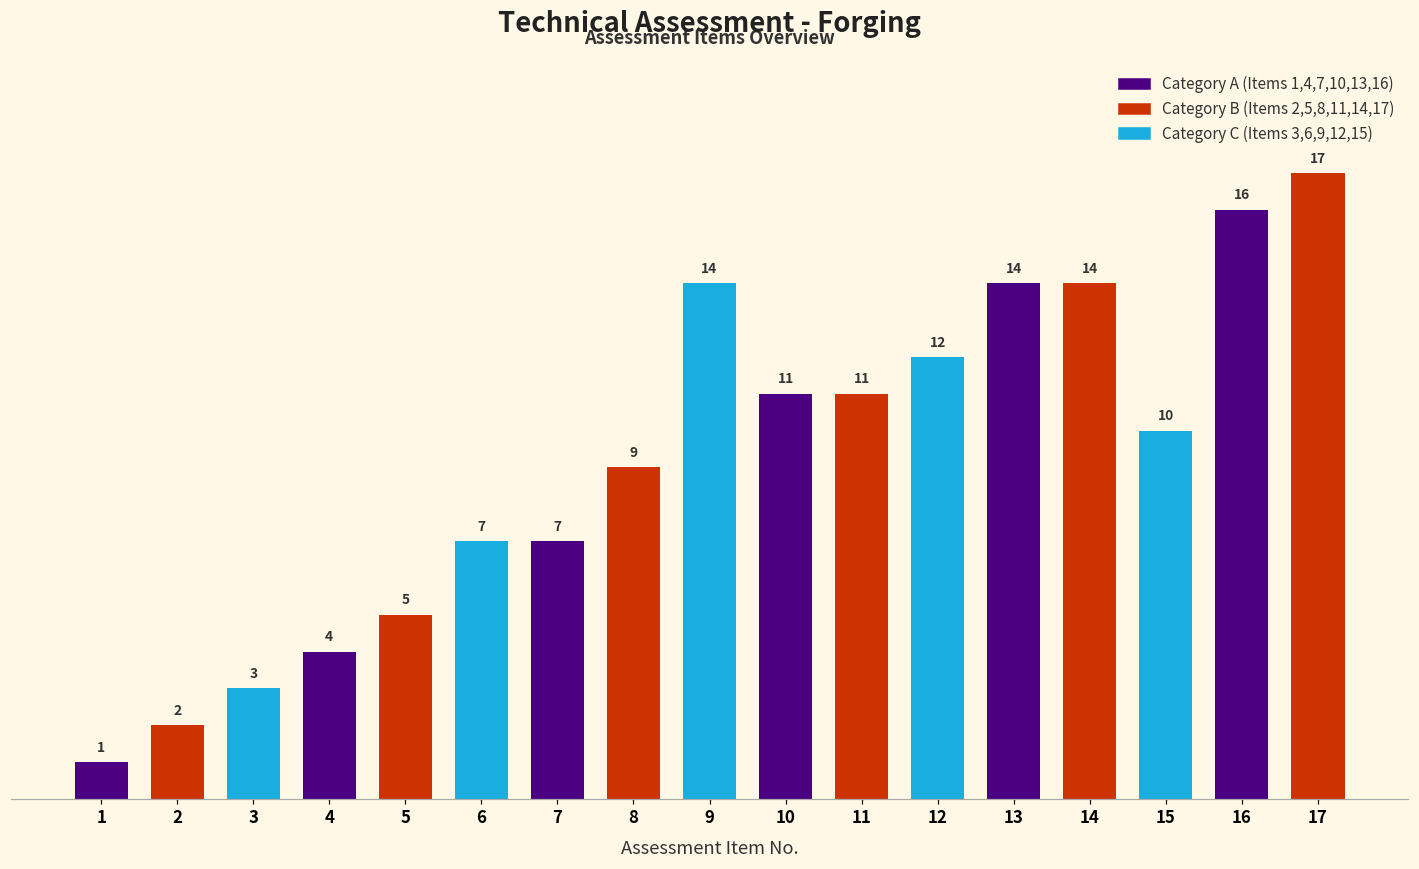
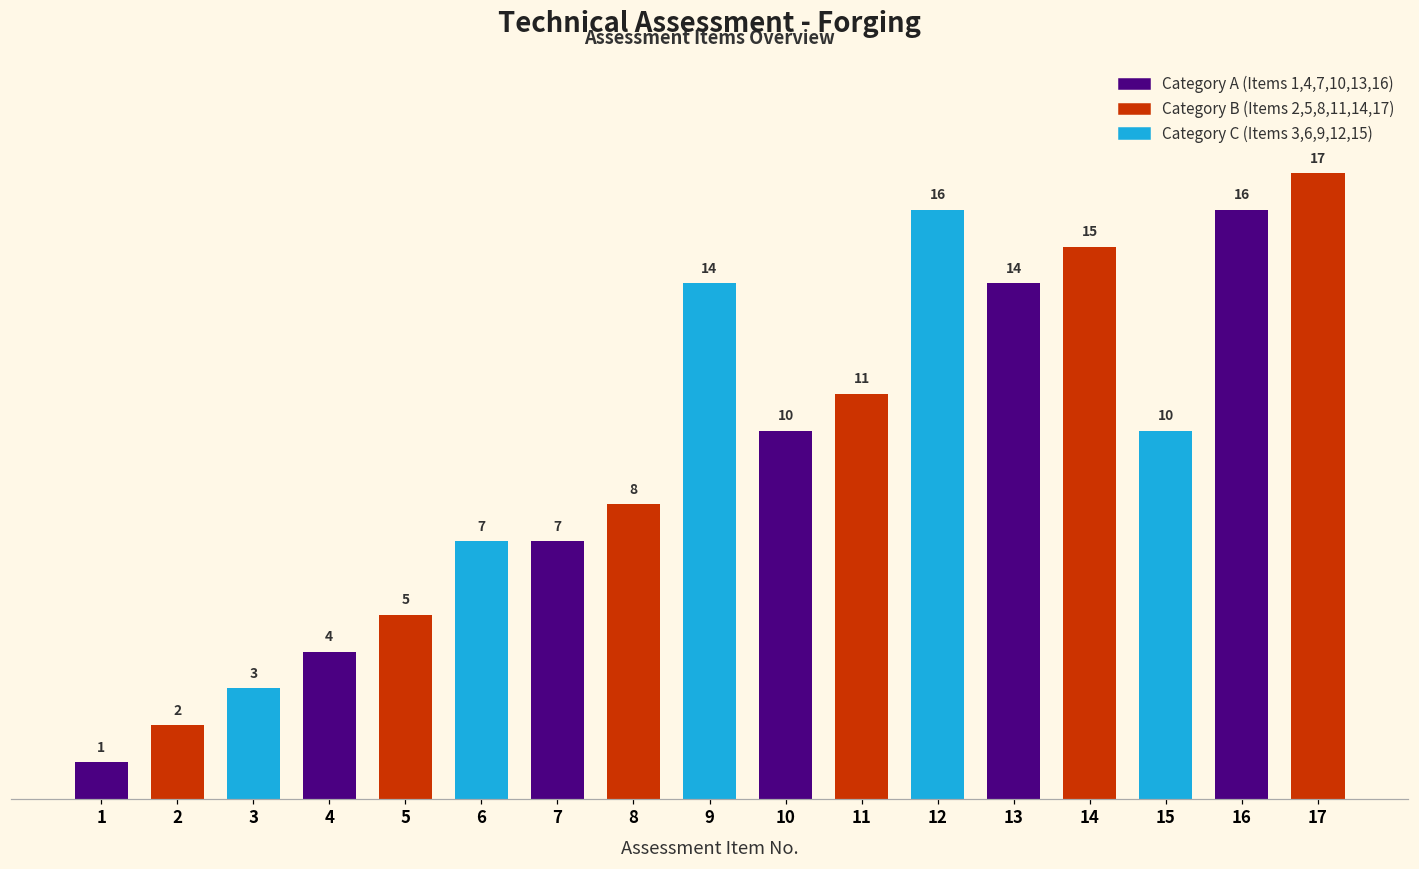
  {
    "1": 1,
    "2": 2,
    "3": 3,
    "4": 4,
    "5": 5,
    "6": 7,
    "7": 7,
-   "8": 9,
+   "8": 8,
    "9": 14,
-   "10": 11,
+   "10": 10,
    "11": 11,
-   "12": 12,
+   "12": 16,
    "13": 14,
-   "14": 14,
+   "14": 15,
    "15": 10,
    "16": 16,
    "17": 17
  }
